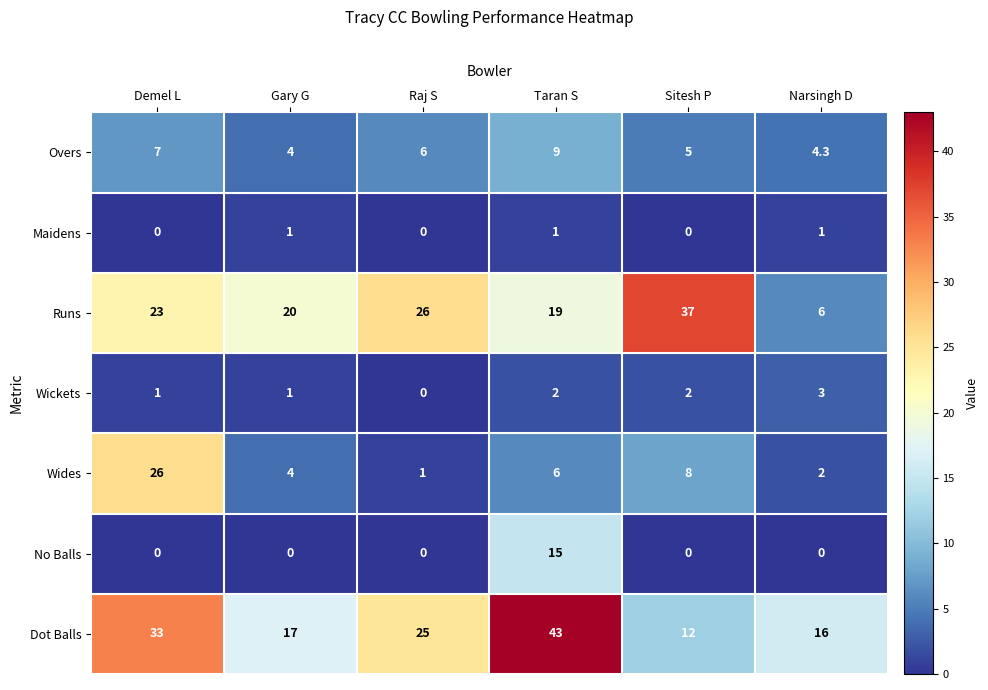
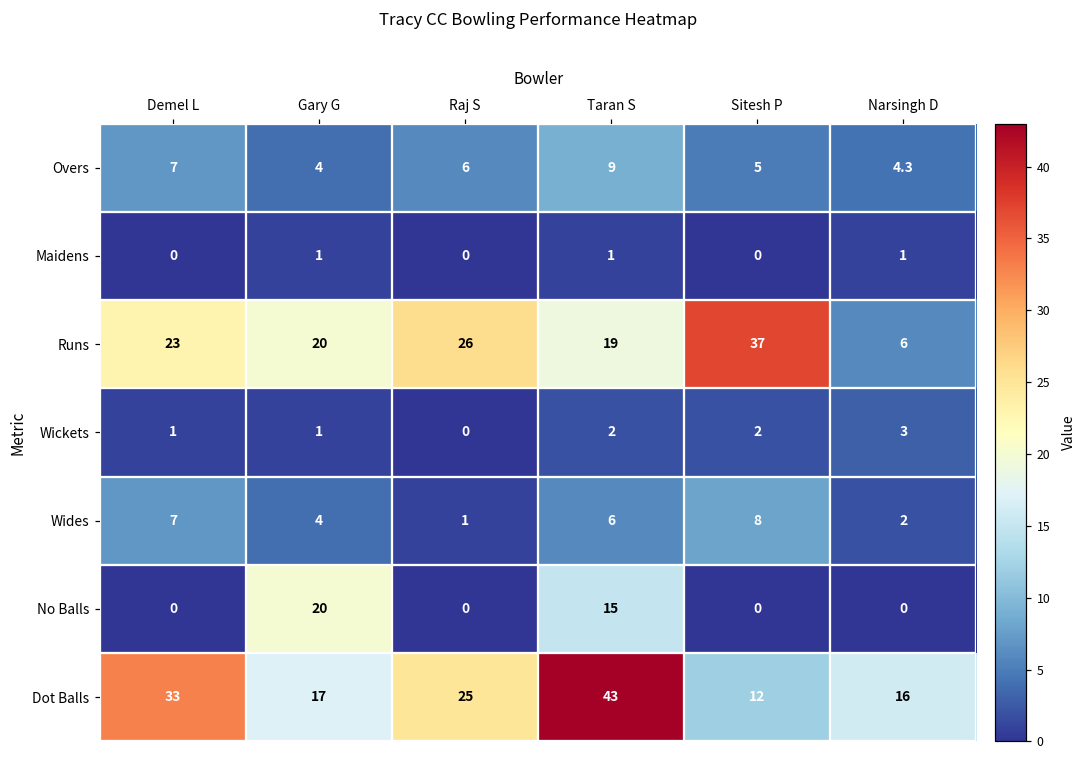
  {
    "Wides": {
-     "Demel L": 26
+     "Demel L": 7
    },
    "No Balls": {
-     "Gary G": 0
+     "Gary G": 20
    }
  }
